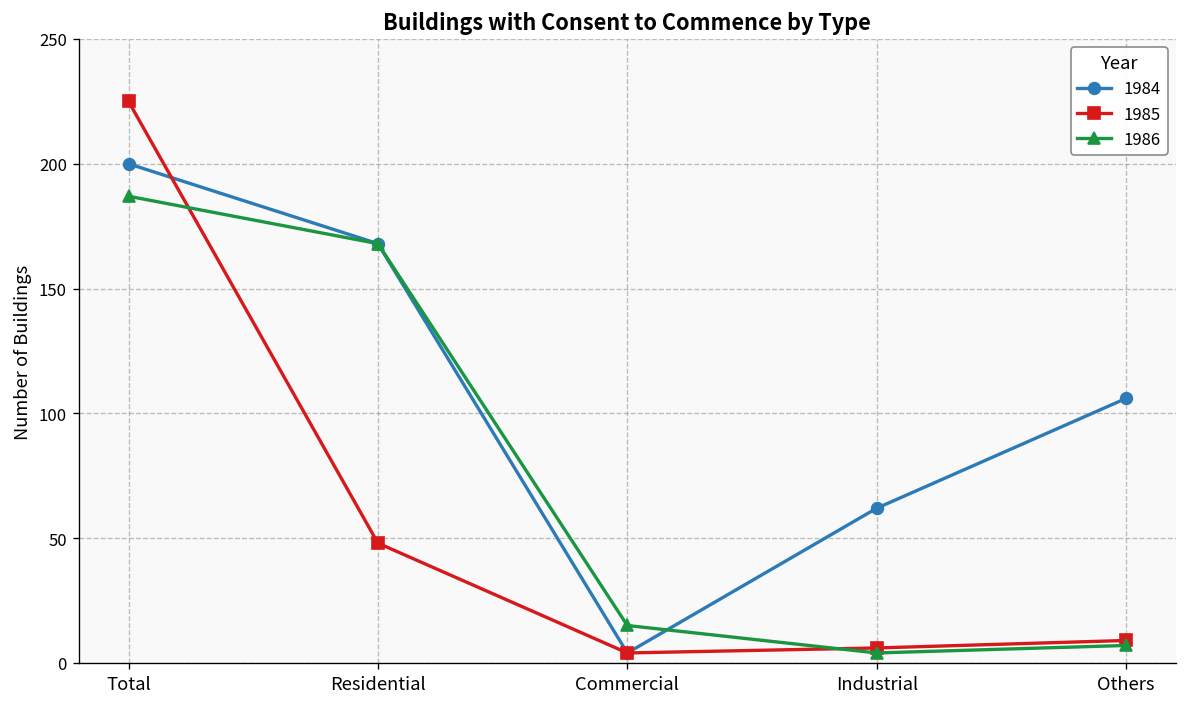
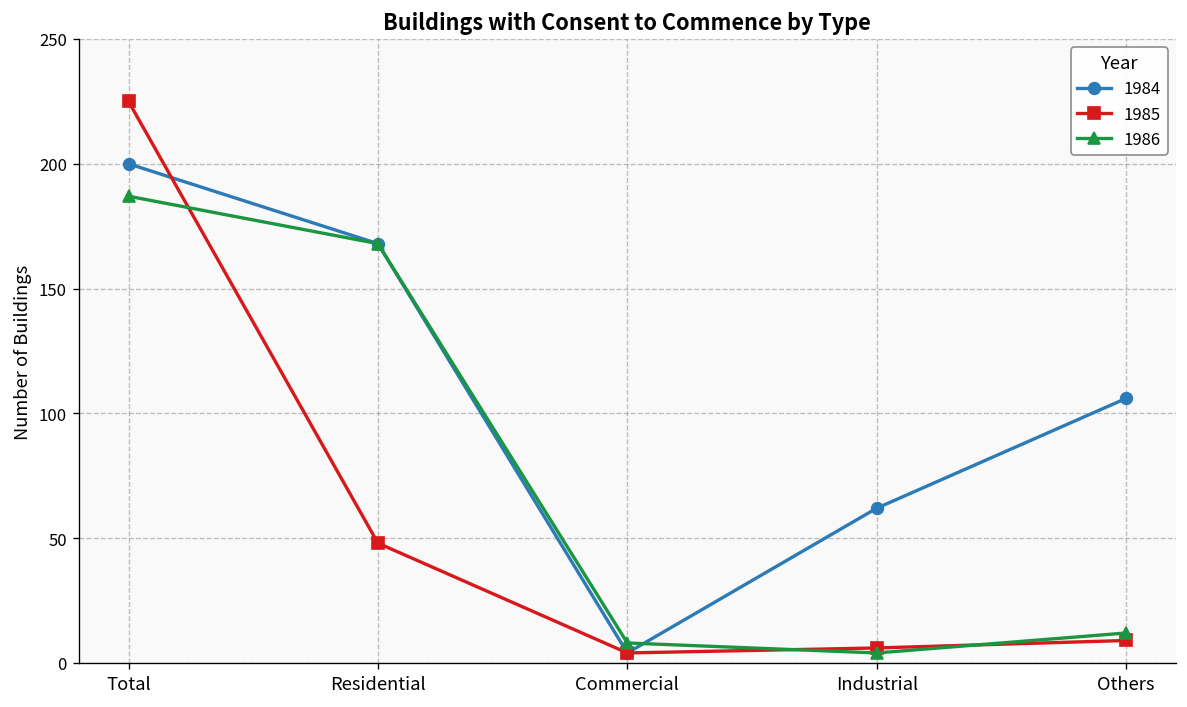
  {
    "1984": {
      "Total": 200,
      "Industrial": 62,
      "Others": 106
    },
    "1985": {
      "Total": 225,
      "Residential": 48,
      "Industrial": 6,
      "Others": 9
    },
    "1986": {
      "Total": 187,
-     "Commercial": 15,
+     "Commercial": 8,
      "Industrial": 4,
-     "Others": 7
+     "Others": 12
    }
  }
